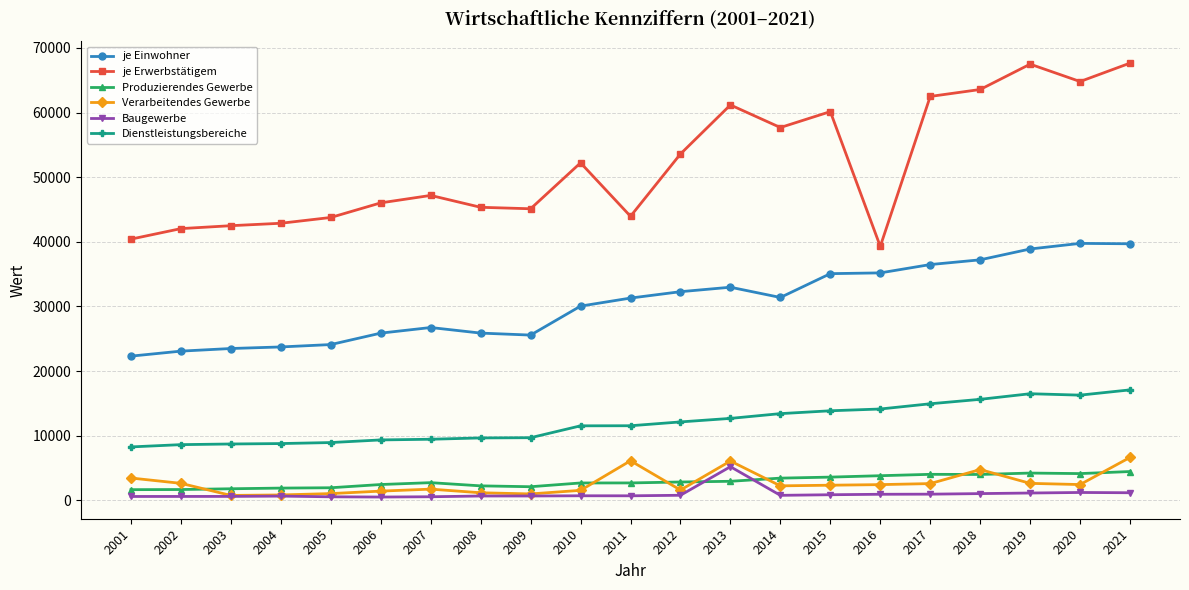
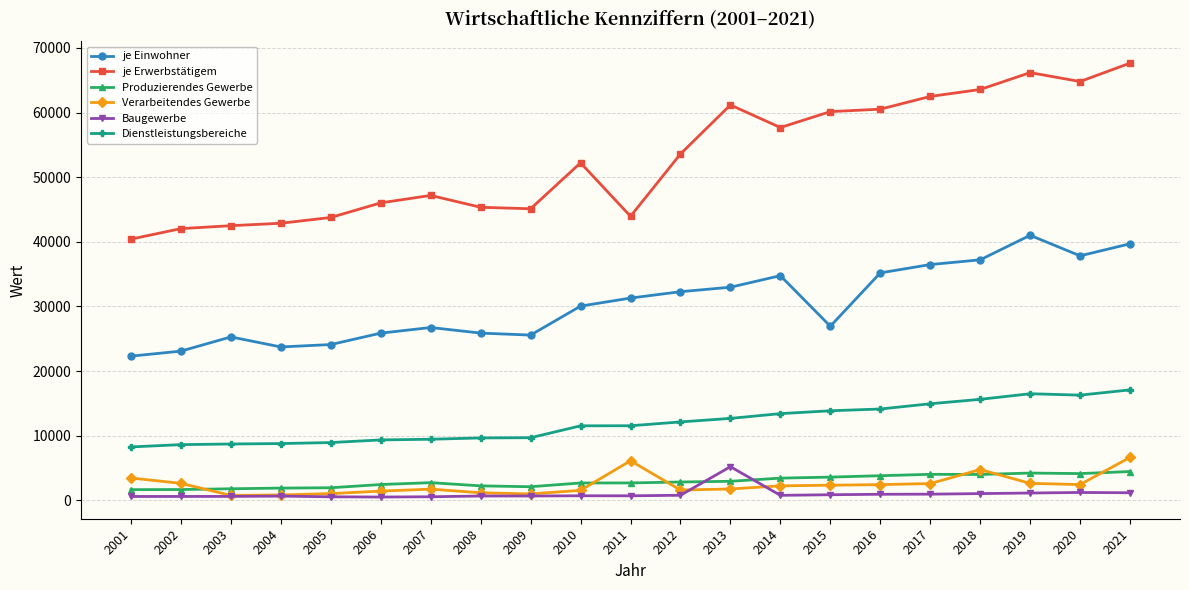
  {
    "je Einwohner": {
      "2001": 22000,
      "2002": 23000,
-     "2003": 23000,
+     "2003": 25000,
      "2004": 24000,
      "2005": 24000,
      "2006": 26000,
      "2007": 27000,
      "2008": 26000,
      "2009": 26000,
      "2010": 30000,
      "2011": 31000,
      "2012": 32000,
      "2013": 33000,
-     "2014": 31000,
-     "2015": 35000,
+     "2014": 35000,
+     "2015": 27000,
      "2016": 35000,
      "2017": 36000,
      "2018": 37000,
-     "2019": 39000,
-     "2020": 40000,
+     "2019": 41000,
+     "2020": 38000,
      "2021": 40000
    },
    "je Erwerbstätigem": {
      "2001": 40000,
      "2002": 42000,
      "2003": 42000,
      "2004": 43000,
      "2005": 44000,
      "2006": 46000,
      "2007": 47000,
      "2008": 45000,
      "2009": 45000,
      "2010": 52000,
      "2011": 44000,
      "2012": 54000,
      "2013": 61000,
      "2014": 58000,
      "2015": 60000,
-     "2016": 39000,
+     "2016": 61000,
      "2017": 63000,
      "2018": 64000,
-     "2019": 68000,
+     "2019": 66000,
      "2020": 65000,
      "2021": 68000
    },
    "Verarbeitendes Gewerbe": {
      "2001": 3000,
      "2002": 3000,
      "2005": 1000,
      "2006": 1000,
      "2007": 2000,
      "2008": 1000,
      "2010": 2000,
      "2011": 6000,
      "2012": 2000,
-     "2013": 6000,
+     "2013": 2000,
      "2014": 2000,
      "2015": 2000,
      "2016": 2000,
      "2017": 3000,
      "2018": 5000,
      "2019": 3000,
      "2020": 2000,
      "2021": 7000
    },
    "Baugewerbe": {
      "2001": 1000,
      "2002": 1000,
      "2005": 1000,
      "2006": 0,
      "2007": 1000,
      "2008": 1000,
      "2010": 1000,
      "2011": 1000,
      "2012": 1000,
      "2013": 5000,
      "2014": 1000,
      "2015": 1000,
      "2016": 1000,
      "2017": 1000,
      "2018": 1000,
      "2019": 1000,
      "2020": 1000,
      "2021": 1000
    }
  }
